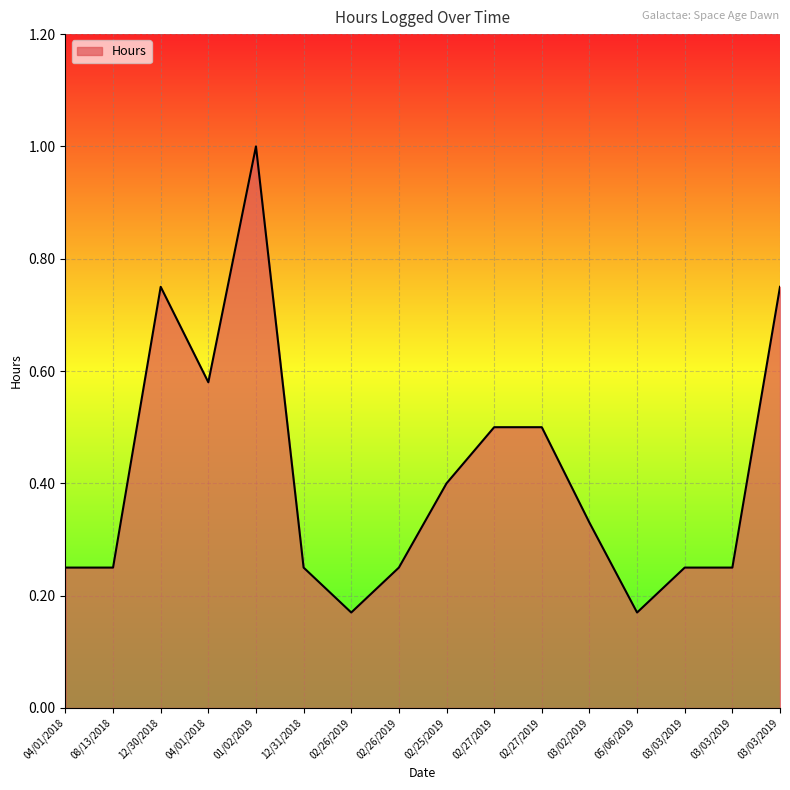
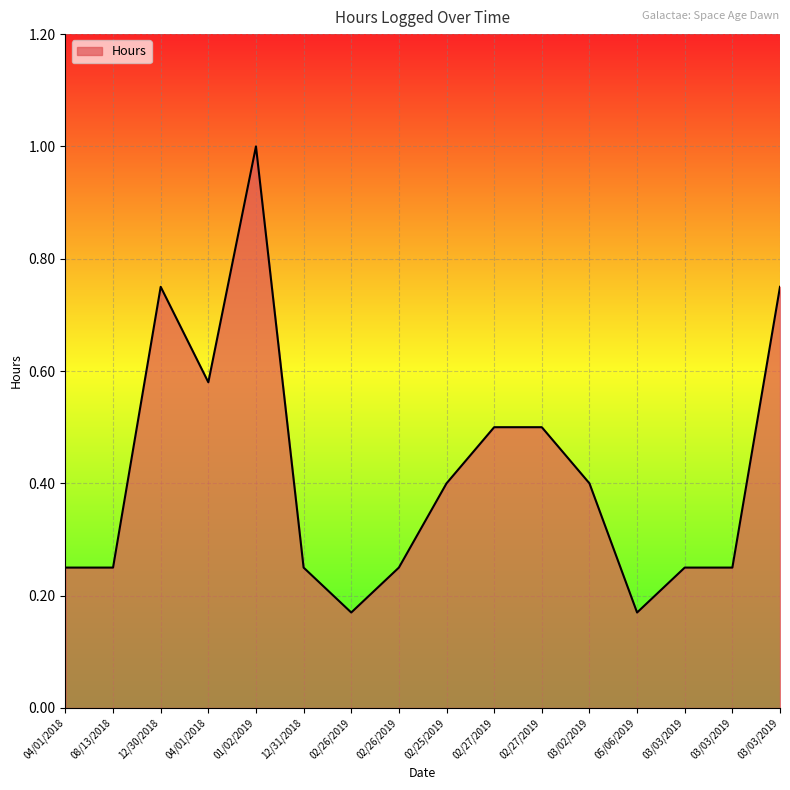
  {
    "08/13/2018": 0.25,
    "12/30/2018": 0.75,
    "01/02/2019": 1.00,
    "12/31/2018": 0.25,
    "02/25/2019": 0.40,
-   "03/02/2019": 0.33,
+   "03/02/2019": 0.40,
    "05/06/2019": 0.17
  }
